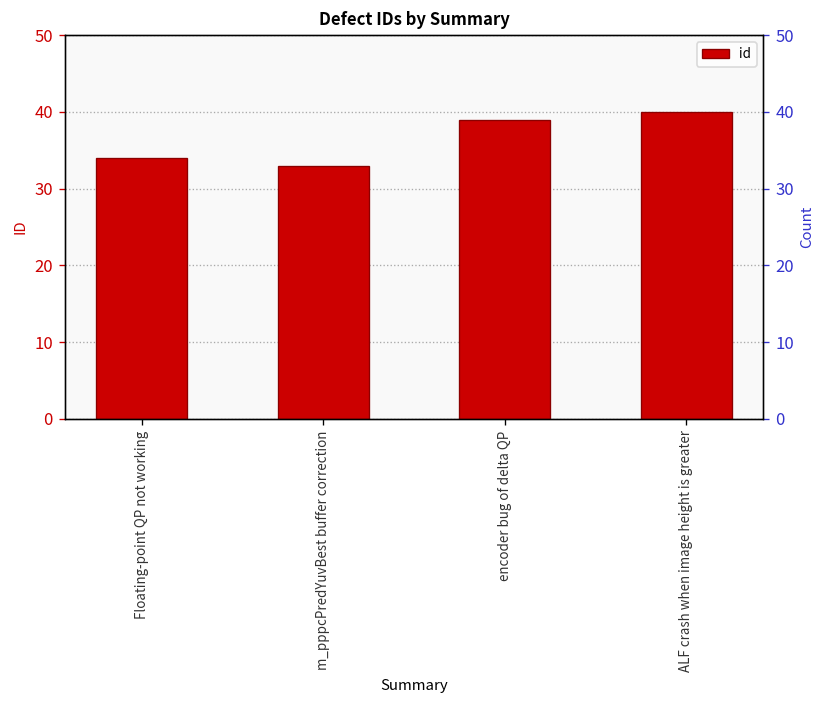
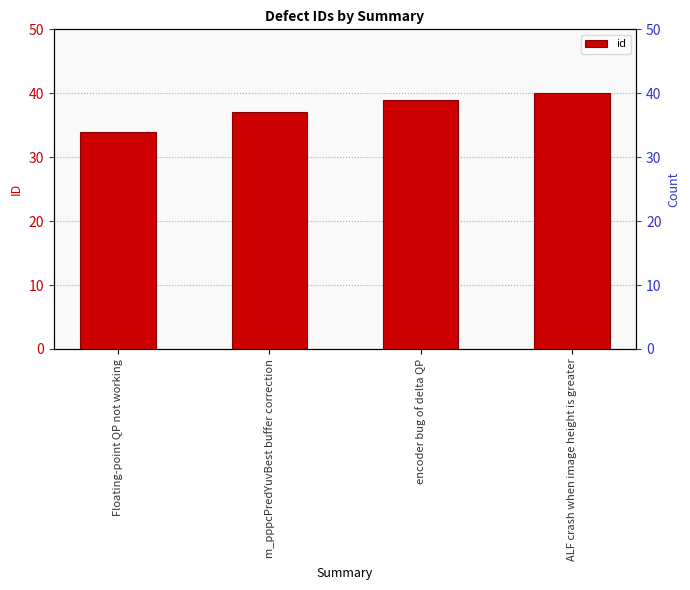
  {
    "Floating-point QP not working": 34,
-   "m_pppcPredYuvBest buffer correction": 33,
+   "m_pppcPredYuvBest buffer correction": 37,
    "encoder bug of delta QP": 39,
    "ALF crash when image height is greater": 40
  }
